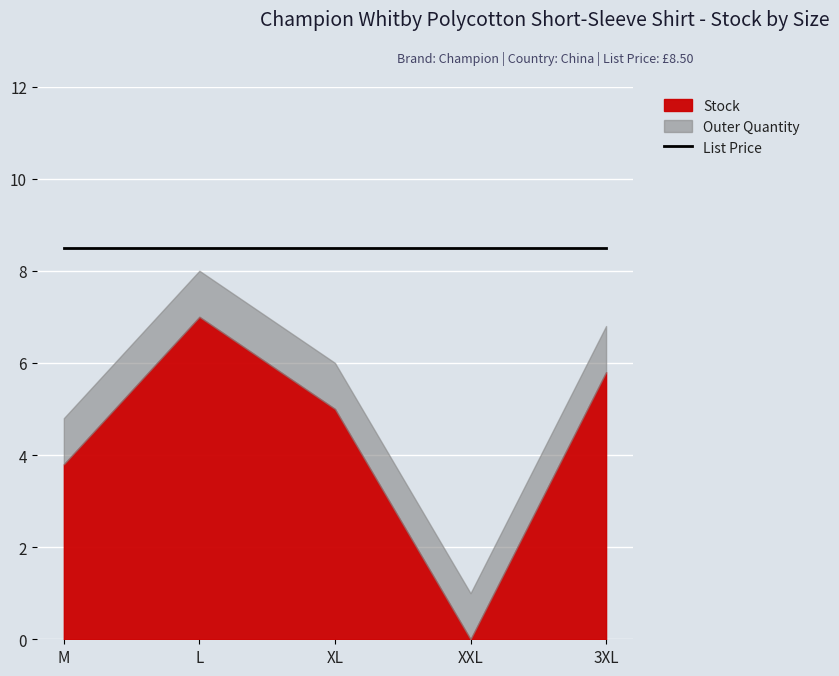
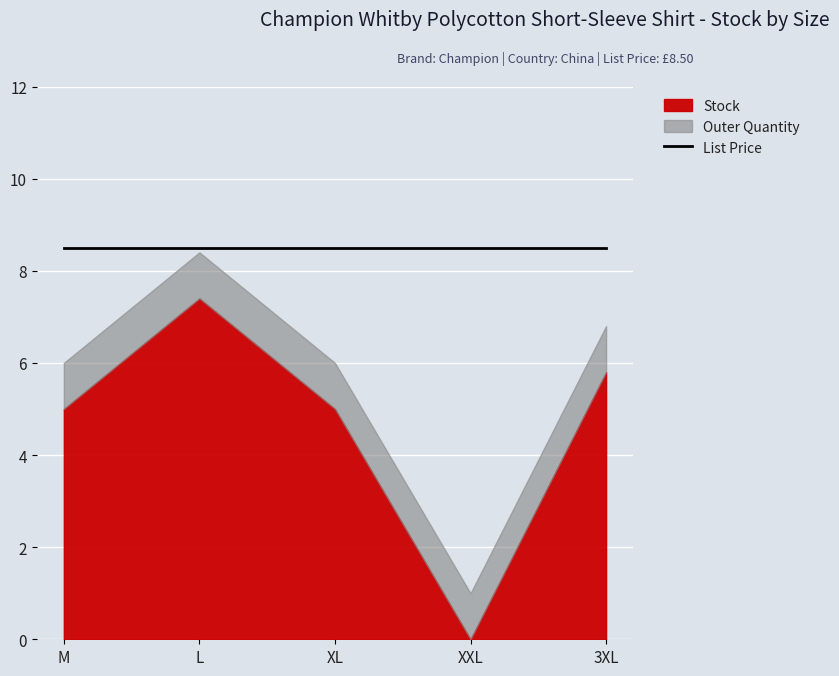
  {
    "Stock": {
-     "M": 3.8,
-     "L": 7.0,
+     "M": 5.0,
+     "L": 7.4,
      "XL": 5.0,
      "XXL": 0.0,
      "3XL": 5.8
    },
    "List Price": {
      "M": 8.5,
      "L": 8.5,
      "XL": 8.5,
      "XXL": 8.5,
      "3XL": 8.5
    },
    "Outer Quantity": {
      "M": 1.0,
      "L": 1.0,
      "XL": 1.0,
      "XXL": 1.0,
      "3XL": 1.0
    }
  }
